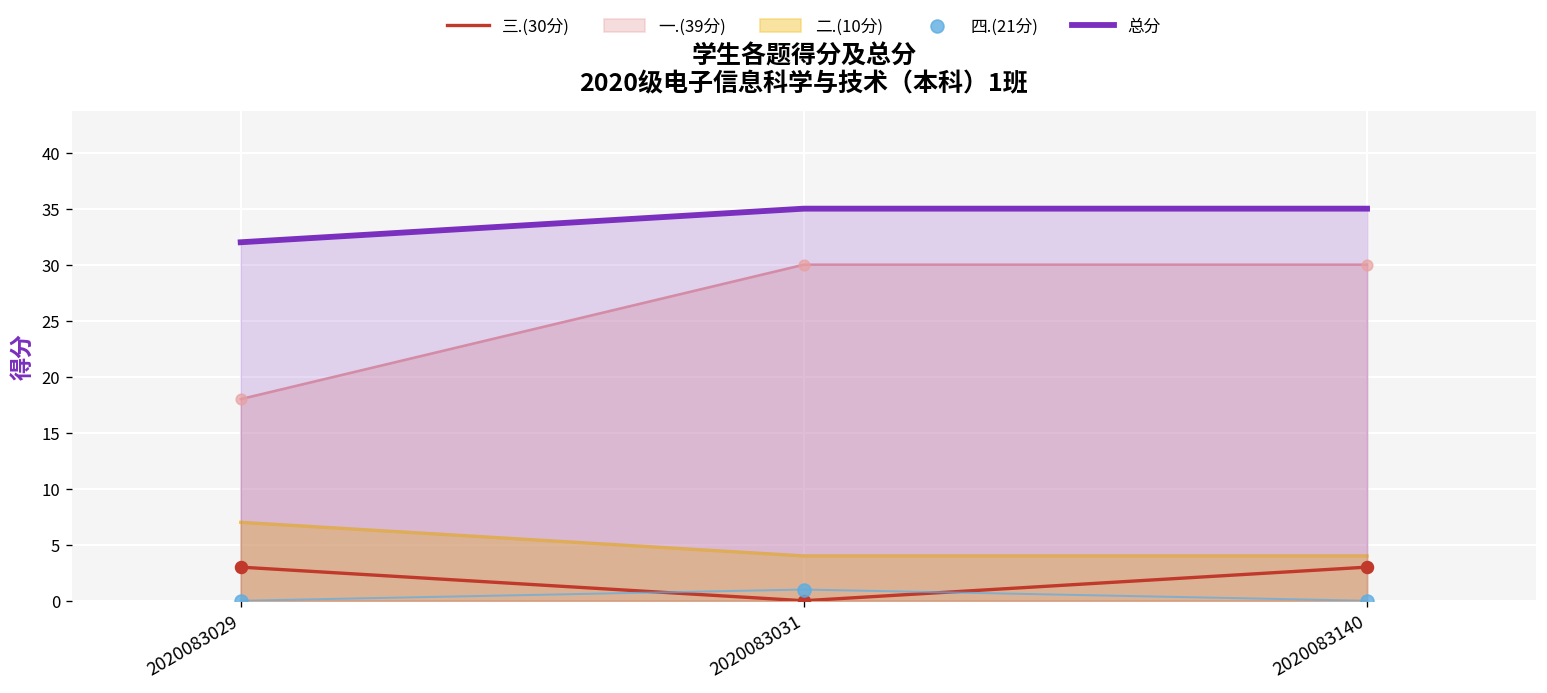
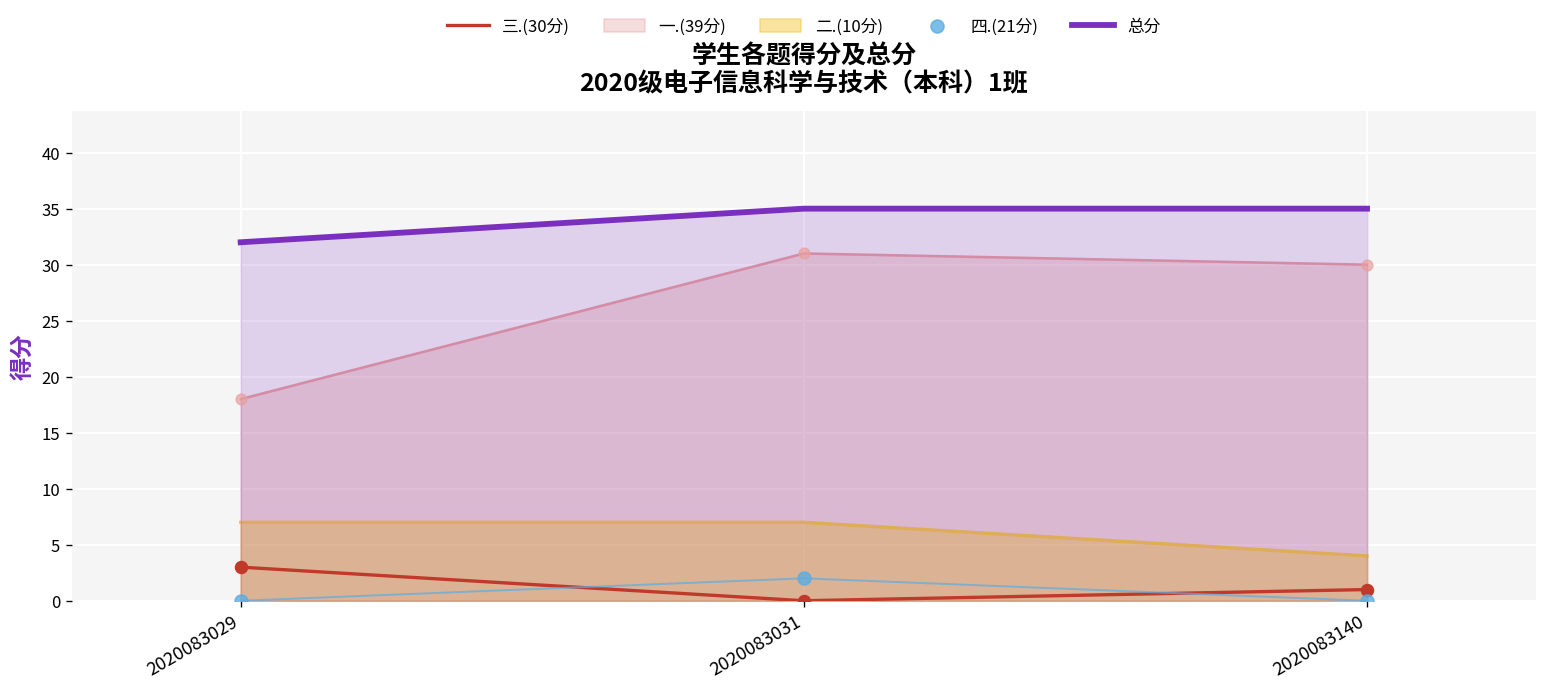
  {
    "三.(30分)": {
      "2020083029": 3,
      "2020083031": 0,
-     "2020083140": 3
+     "2020083140": 1
    },
    "一.(39分)": {
      "2020083029": 18,
-     "2020083031": 30,
+     "2020083031": 31,
      "2020083140": 30
    },
    "二.(10分)": {
      "2020083029": 7,
-     "2020083031": 4,
+     "2020083031": 7,
      "2020083140": 4
    },
    "四.(21分)": {
      "2020083029": 0,
-     "2020083031": 1,
+     "2020083031": 2,
      "2020083140": 0
    },
    "总分": {
      "2020083029": 32,
      "2020083031": 35,
      "2020083140": 35
    }
  }
